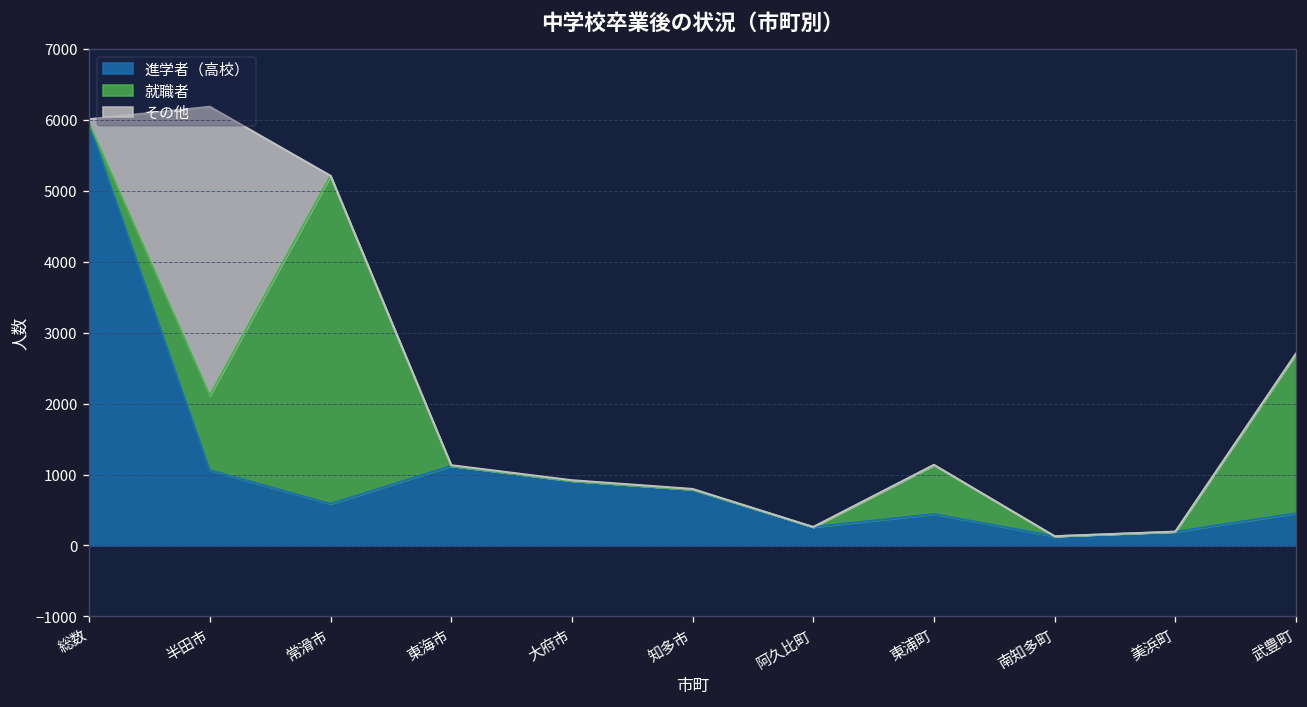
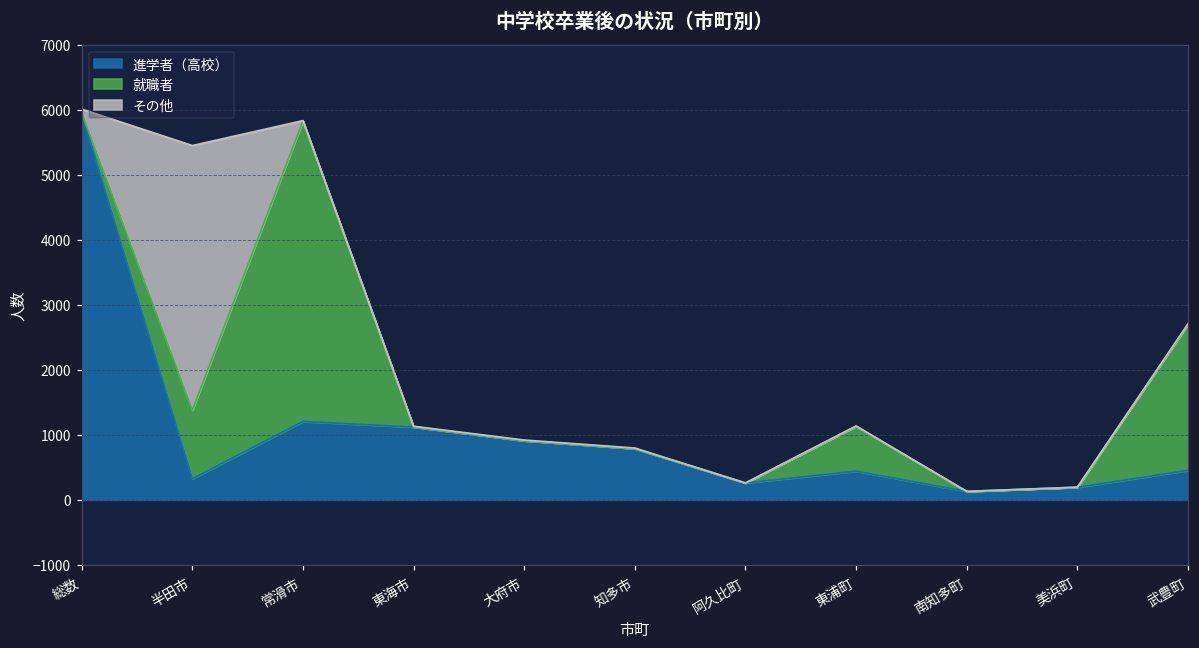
  {
    "進学者（高校）": {
-     "半田市": 1100,
-     "常滑市": 600,
+     "半田市": 300,
+     "常滑市": 1200,
      "東浦町": 400,
      "武豊町": 500
    },
    "就職者": {
      "半田市": 1100
    },
    "その他": {
      "総数": 100
    }
  }
